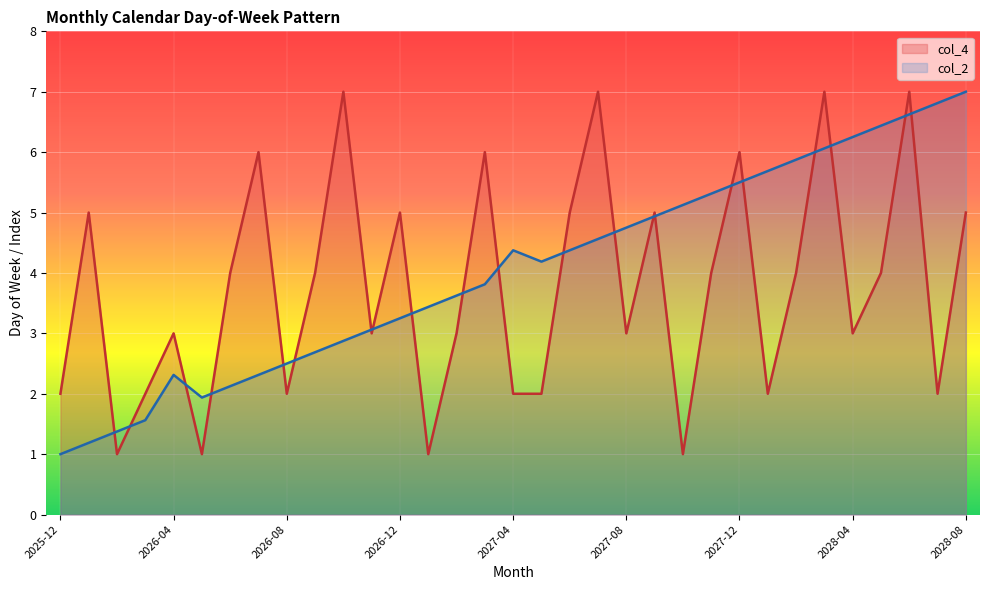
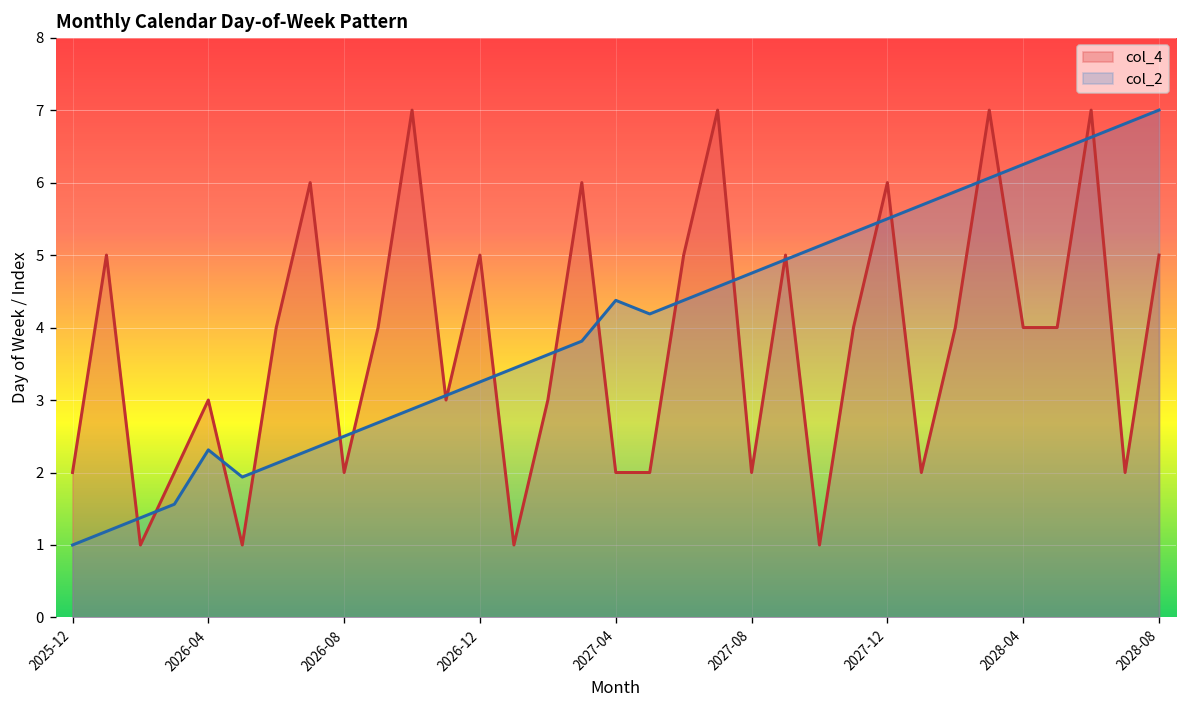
  {
    "col_4": {
      "2025-12": 2,
      "2026-04": 3,
      "2026-08": 2,
      "2026-12": 5,
      "2027-04": 2,
-     "2027-08": 3,
+     "2027-08": 2,
      "2027-12": 6,
-     "2028-04": 3,
+     "2028-04": 4,
      "2028-08": 5
    },
    "col_2": {
      "2025-12": 1,
      "2026-04": 2.3,
      "2026-08": 2.5,
      "2026-12": 3.3,
      "2027-04": 4.4,
      "2027-08": 4.8,
      "2027-12": 5.5,
      "2028-04": 6.3,
      "2028-08": 7
    }
  }
